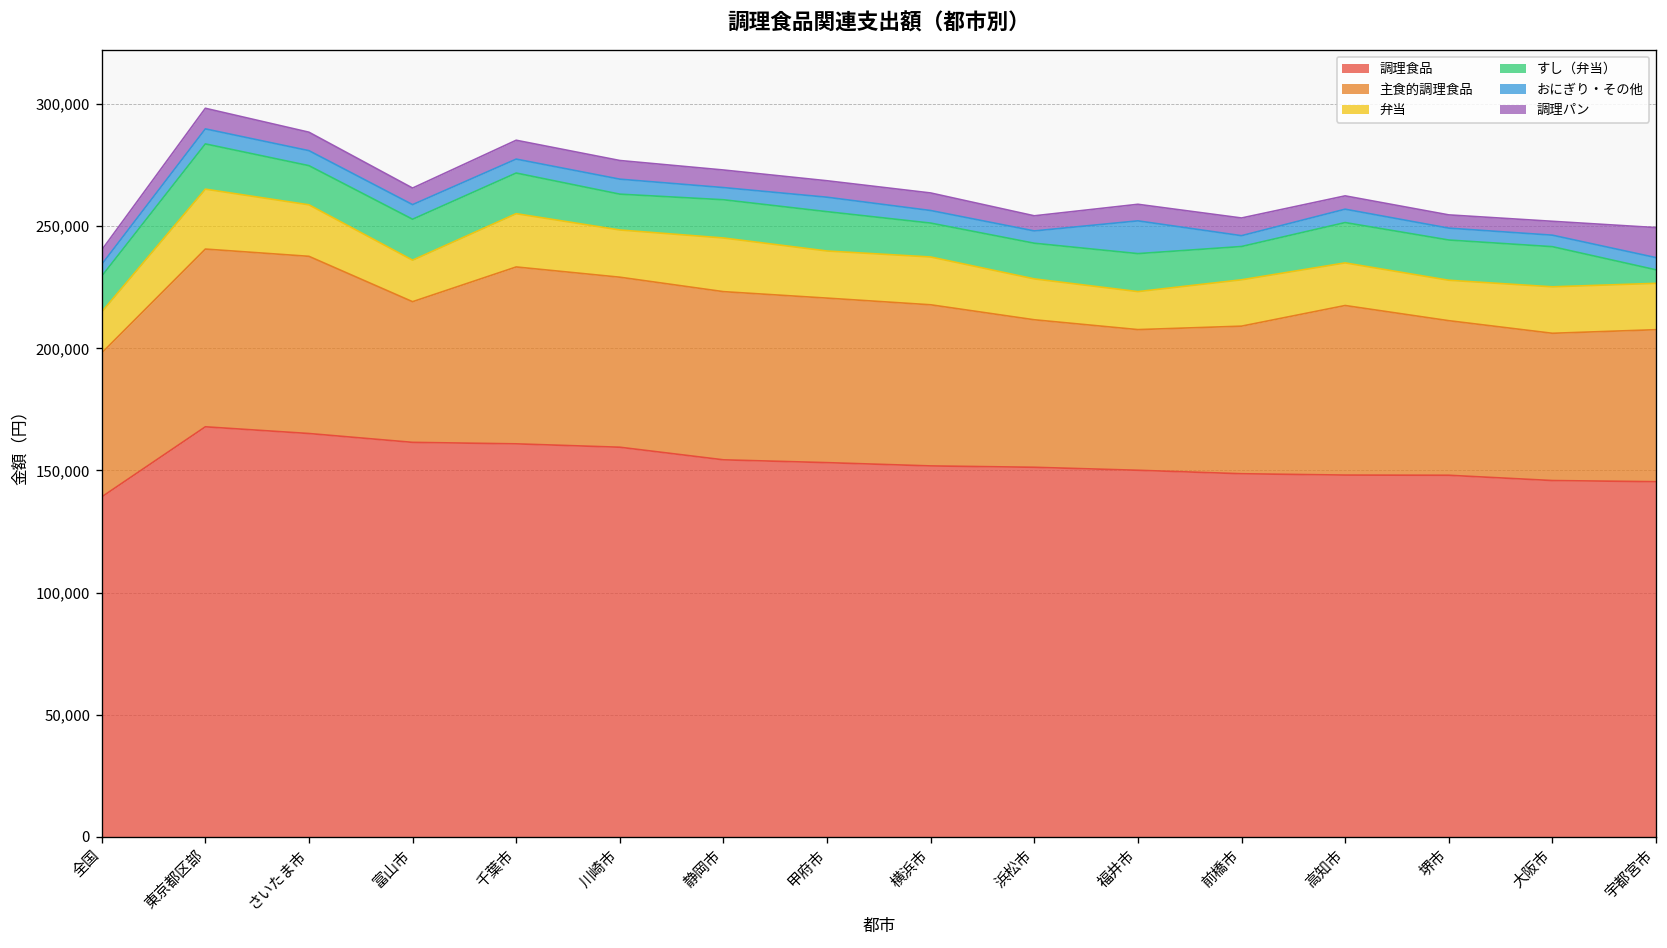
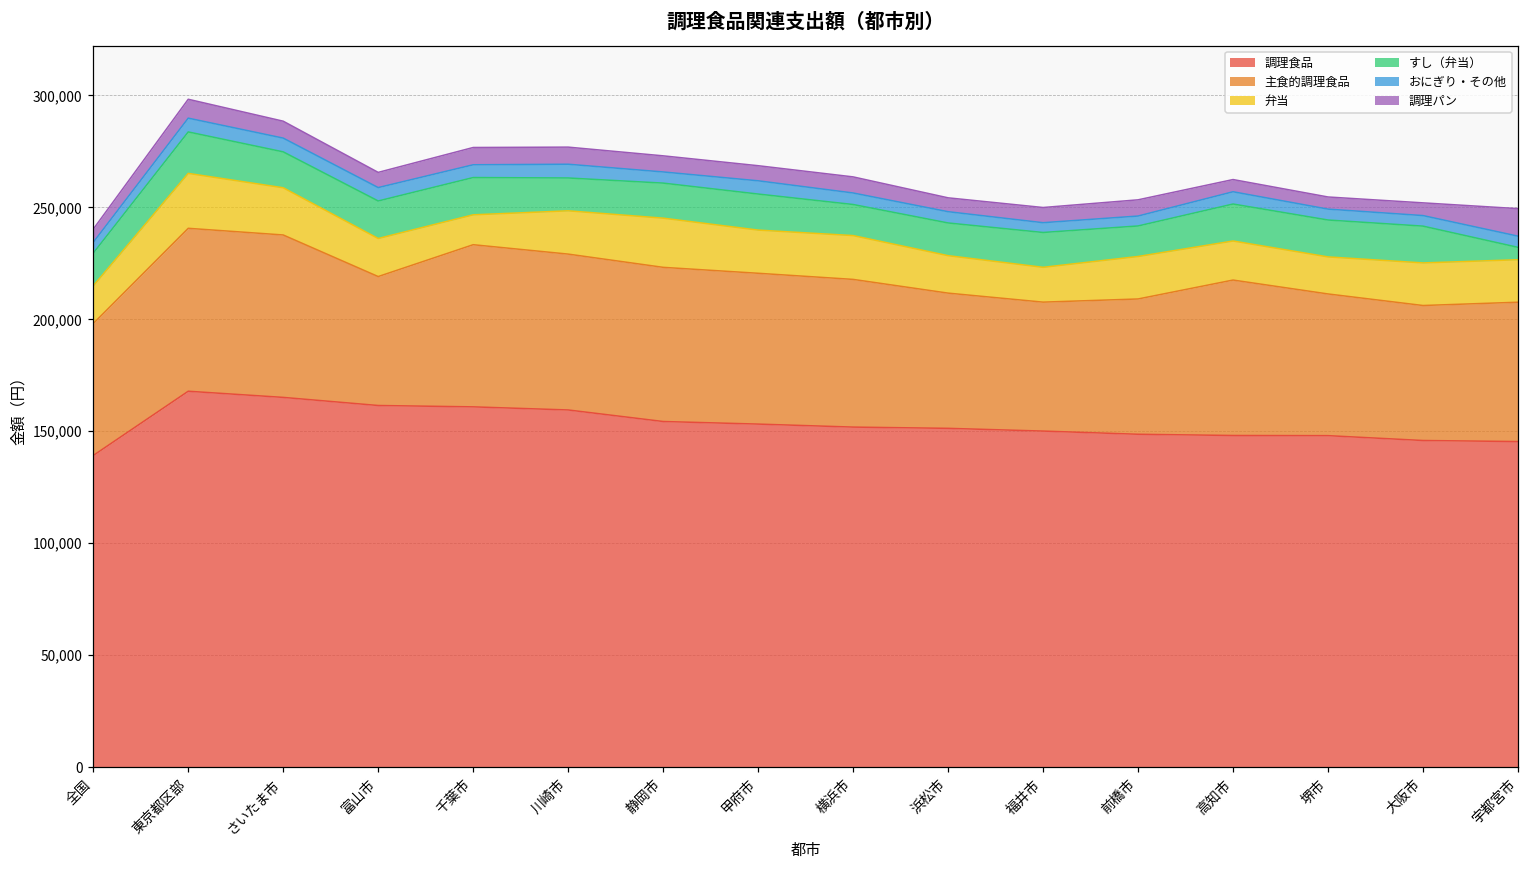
  {
    "弁当": {
      "全国": "17,000",
      "東京都区部": "25,000",
      "さいたま市": "21,000",
      "富山市": "17,000",
-     "千葉市": "22,000",
+     "千葉市": "13,000",
      "川崎市": "19,000",
      "静岡市": "22,000",
      "甲府市": "19,000",
      "横浜市": "20,000",
      "浜松市": "17,000",
      "福井市": "16,000",
      "前橋市": "19,000",
      "高知市": "17,000",
      "堺市": "17,000",
      "大阪市": "19,000",
      "宇都宮市": "19,000"
    },
    "すし（弁当）": {
      "全国": "15,000",
      "東京都区部": "19,000",
      "さいたま市": "16,000",
      "富山市": "17,000",
      "千葉市": "17,000",
      "川崎市": "15,000",
      "静岡市": "16,000",
      "甲府市": "16,000",
      "横浜市": "14,000",
      "浜松市": "15,000",
      "福井市": "16,000",
      "前橋市": "14,000",
      "高知市": "17,000",
      "堺市": "16,000",
      "大阪市": "16,000",
      "宇都宮市": "6,000"
    },
    "おにぎり・その他": {
      "全国": "5,000",
      "東京都区部": "6,000",
      "さいたま市": "6,000",
      "富山市": "6,000",
      "千葉市": "6,000",
      "川崎市": "6,000",
      "静岡市": "5,000",
      "甲府市": "6,000",
      "横浜市": "5,000",
      "浜松市": "5,000",
-     "福井市": "13,000",
+     "福井市": "4,000",
      "前橋市": "4,000",
      "高知市": "5,000",
      "堺市": "5,000",
      "大阪市": "5,000",
      "宇都宮市": "5,000"
    },
    "調理パン": {
      "全国": "6,000",
      "東京都区部": "8,000",
      "さいたま市": "8,000",
      "富山市": "7,000",
      "千葉市": "8,000",
      "川崎市": "8,000",
      "静岡市": "7,000",
      "甲府市": "7,000",
      "横浜市": "7,000",
      "浜松市": "6,000",
      "福井市": "7,000",
      "前橋市": "7,000",
      "高知市": "5,000",
      "堺市": "5,000",
      "大阪市": "6,000",
      "宇都宮市": "12,000"
    }
  }
